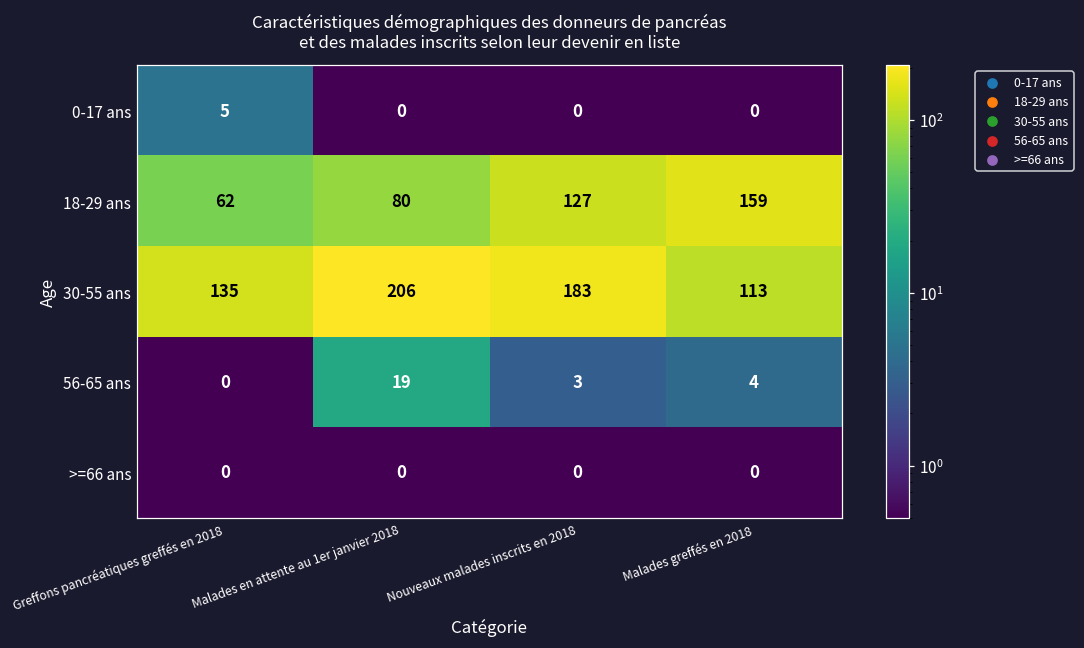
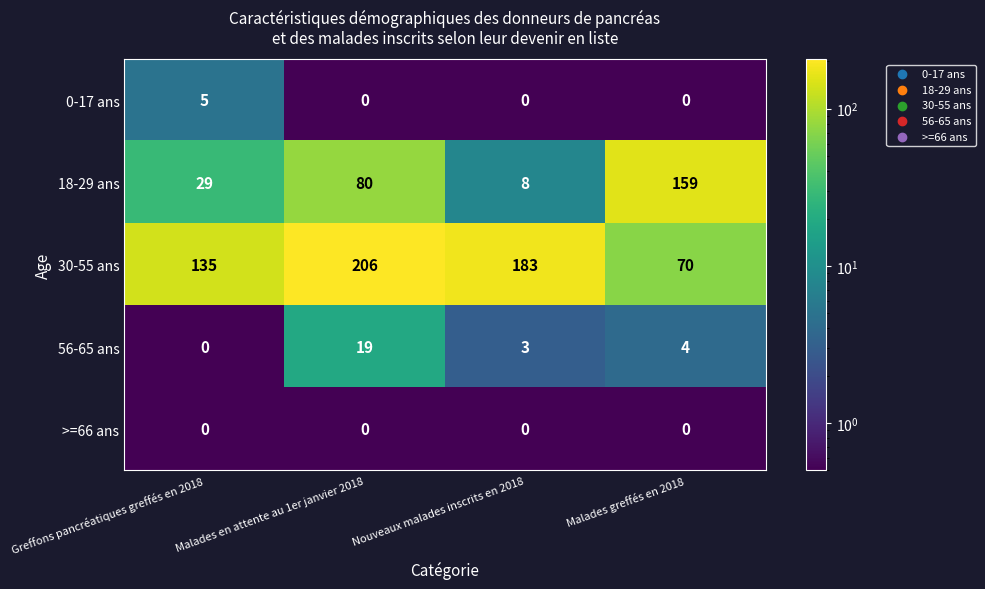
  {
    "0-17 ans": {
      "Greffons pancréatiques greffés en 2018": 5,
      "Malades en attente au 1er janvier 2018": 0,
      "Nouveaux malades inscrits en 2018": 0,
      "Malades greffés en 2018": 0
    },
    "18-29 ans": {
-     "Greffons pancréatiques greffés en 2018": 62,
+     "Greffons pancréatiques greffés en 2018": 29,
      "Malades en attente au 1er janvier 2018": 80,
-     "Nouveaux malades inscrits en 2018": 127,
+     "Nouveaux malades inscrits en 2018": 8,
      "Malades greffés en 2018": 159
    },
    "30-55 ans": {
      "Greffons pancréatiques greffés en 2018": 135,
      "Malades en attente au 1er janvier 2018": 206,
      "Nouveaux malades inscrits en 2018": 183,
-     "Malades greffés en 2018": 113
+     "Malades greffés en 2018": 70
    },
    "56-65 ans": {
      "Greffons pancréatiques greffés en 2018": 0,
      "Malades en attente au 1er janvier 2018": 19,
      "Nouveaux malades inscrits en 2018": 3,
      "Malades greffés en 2018": 4
    },
    ">=66 ans": {
      "Greffons pancréatiques greffés en 2018": 0,
      "Malades en attente au 1er janvier 2018": 0,
      "Nouveaux malades inscrits en 2018": 0,
      "Malades greffés en 2018": 0
    }
  }
